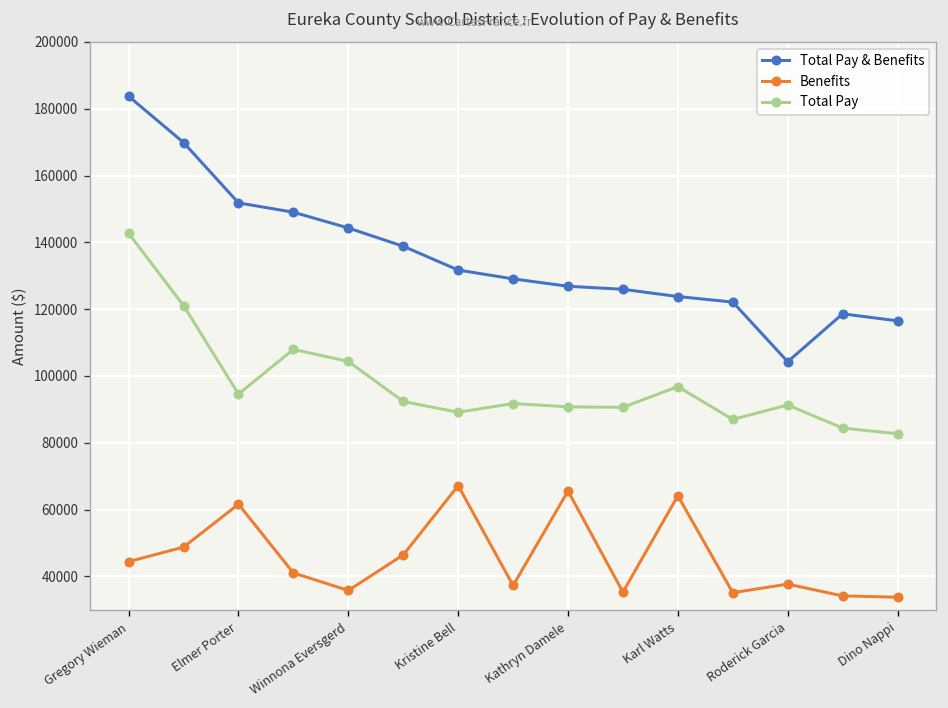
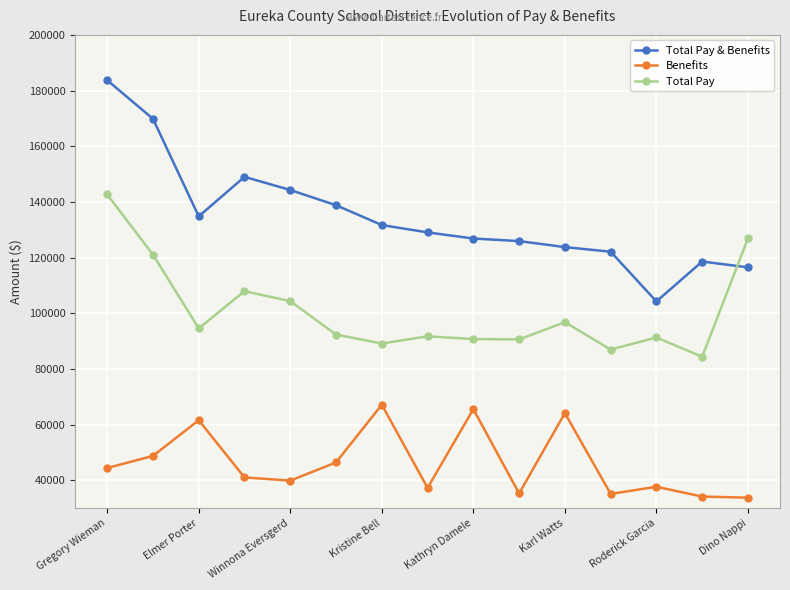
  {
    "Total Pay & Benefits": {
      "Gregory Wieman": 184000,
-     "Elmer Porter": 152000,
+     "Elmer Porter": 135000,
      "Winnona Eversgerd": 144000,
      "Kristine Bell": 132000,
      "Kathryn Damele": 127000,
      "Karl Watts": 124000,
      "Roderick Garcia": 104000,
      "Dino Nappi": 117000
    },
    "Benefits": {
      "Gregory Wieman": 44000,
      "Elmer Porter": 62000,
-     "Winnona Eversgerd": 36000,
+     "Winnona Eversgerd": 40000,
      "Kristine Bell": 67000,
      "Kathryn Damele": 66000,
      "Karl Watts": 64000,
      "Roderick Garcia": 38000,
      "Dino Nappi": 34000
    },
    "Total Pay": {
      "Gregory Wieman": 143000,
      "Elmer Porter": 95000,
      "Winnona Eversgerd": 104000,
      "Kristine Bell": 89000,
      "Kathryn Damele": 91000,
      "Karl Watts": 97000,
      "Roderick Garcia": 91000,
-     "Dino Nappi": 83000
+     "Dino Nappi": 127000
    }
  }
